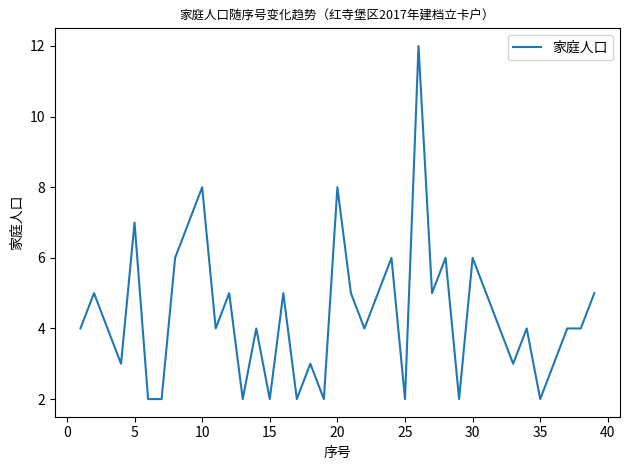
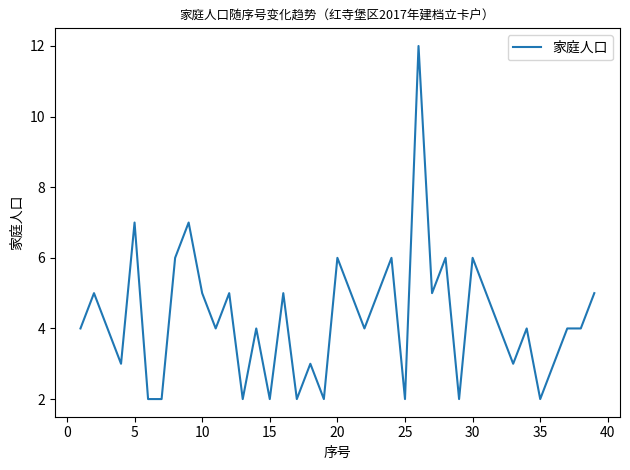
  {
    "5": 7,
-   "10": 8,
+   "10": 5,
    "15": 2,
-   "20": 8,
+   "20": 6,
    "25": 2,
    "30": 6,
    "35": 2
  }
